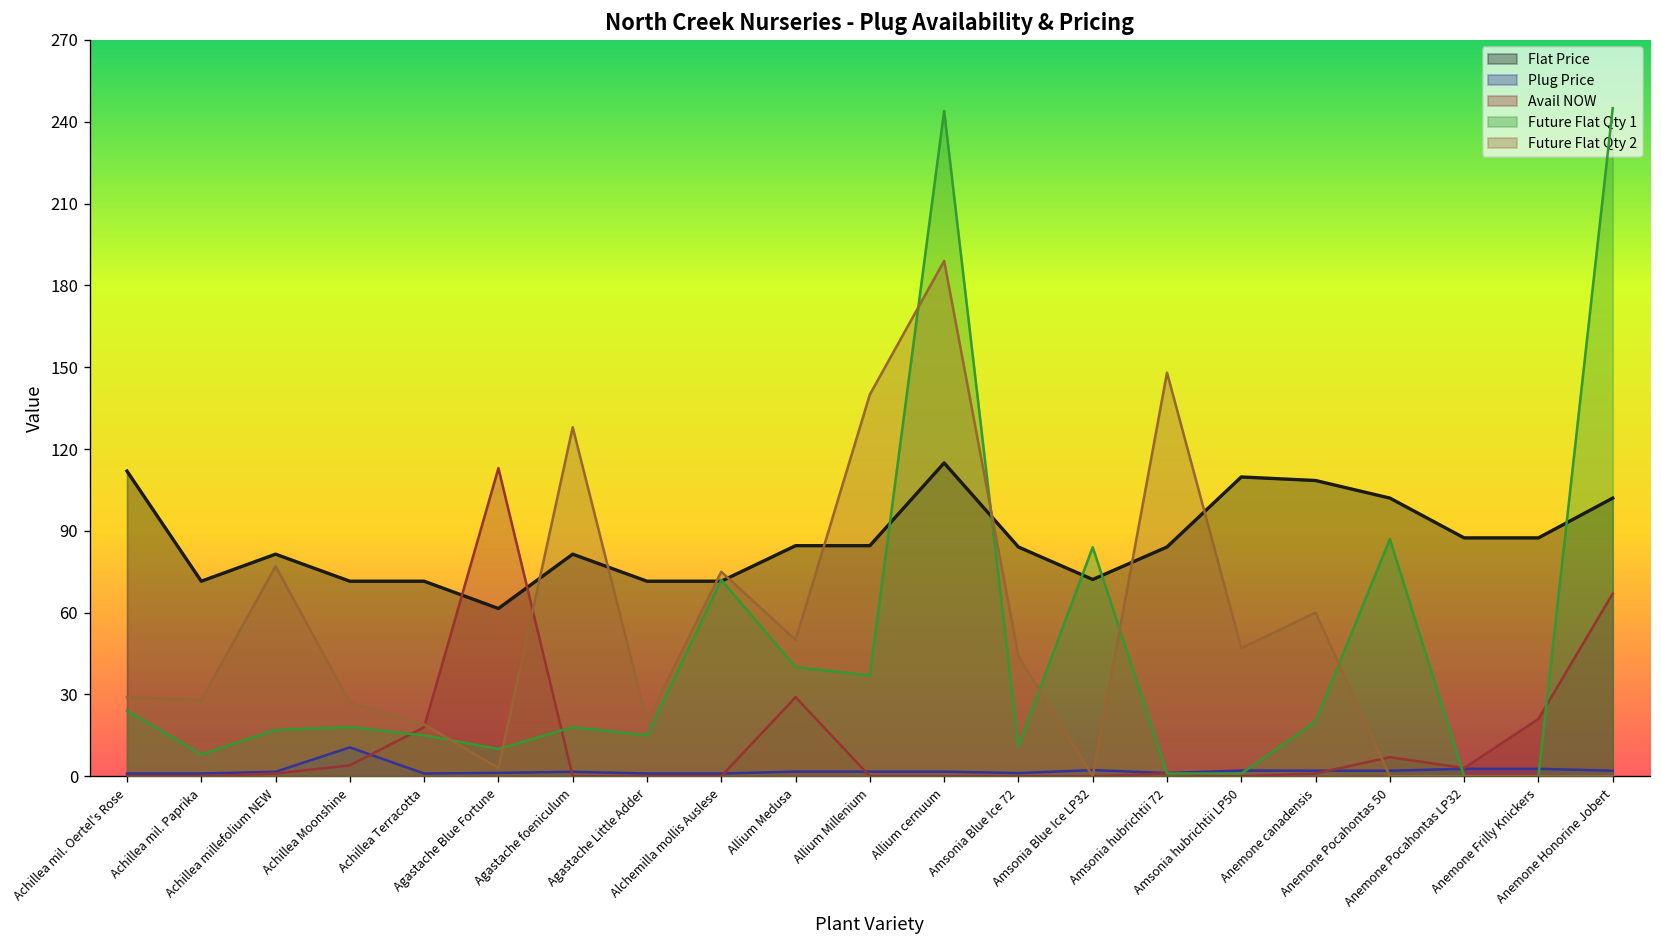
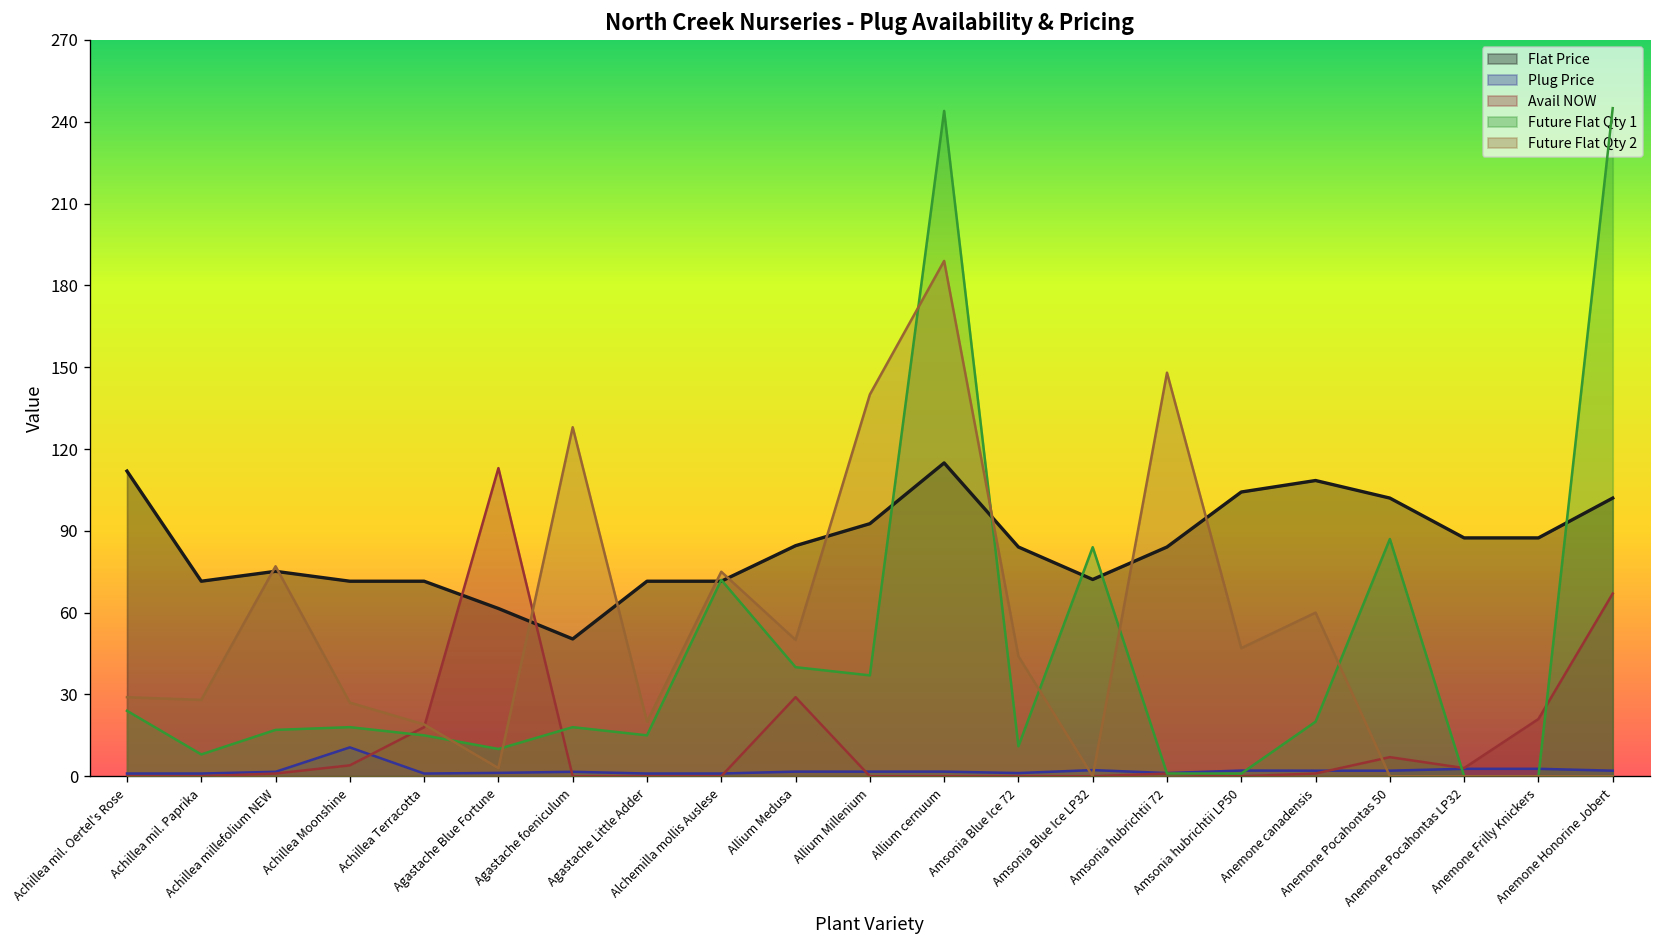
  {
    "Flat Price": {
      "Achillea mil. Oertel's Rose": 112,
      "Achillea mil. Paprika": 72,
-     "Achillea millefolium NEW": 81,
+     "Achillea millefolium NEW": 75,
      "Achillea Moonshine": 72,
      "Achillea Terracotta": 72,
      "Agastache Blue Fortune": 62,
-     "Agastache foeniculum": 81,
+     "Agastache foeniculum": 50,
      "Agastache Little Adder": 72,
      "Allium Medusa": 85,
-     "Allium Millenium": 85,
+     "Allium Millenium": 93,
      "Allium cernuum": 115,
      "Amsonia Blue Ice 72": 84,
      "Amsonia Blue Ice LP32": 72,
      "Amsonia hubrichtii 72": 84,
-     "Amsonia hubrichtii LP50": 110,
+     "Amsonia hubrichtii LP50": 104,
      "Anemone canadensis": 108,
      "Anemone Pocahontas 50": 102,
      "Anemone Pocahontas LP32": 87,
      "Anemone Frilly Knickers": 87,
      "Anemone Honorine Jobert": 102
    },
    "Plug Price": {
      "Achillea Moonshine": 11,
      "Achillea Terracotta": 1,
      "Agastache Blue Fortune": 1,
      "Agastache foeniculum": 2,
      "Allium Medusa": 2,
      "Allium Millenium": 2,
      "Allium cernuum": 2,
      "Amsonia Blue Ice 72": 1,
      "Amsonia Blue Ice LP32": 2,
      "Anemone Pocahontas 50": 2,
      "Anemone Frilly Knickers": 3,
      "Anemone Honorine Jobert": 2
    }
  }
